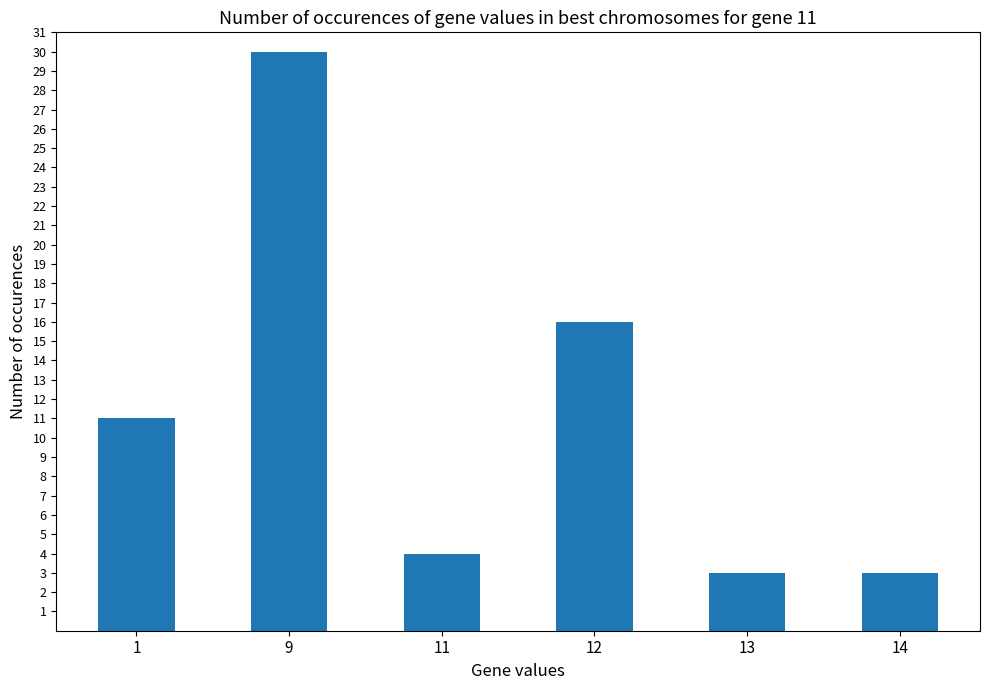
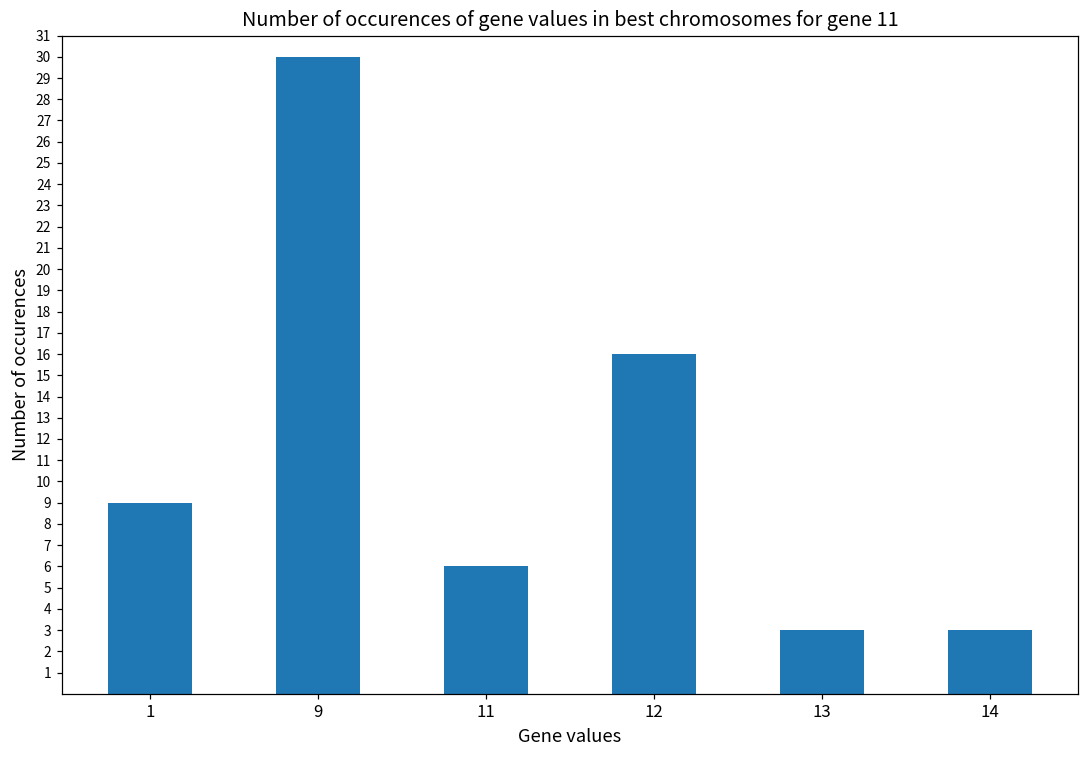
  {
-   "1": 11,
+   "1": 9,
    "9": 30,
-   "11": 4,
+   "11": 6,
    "12": 16,
    "13": 3,
    "14": 3
  }
